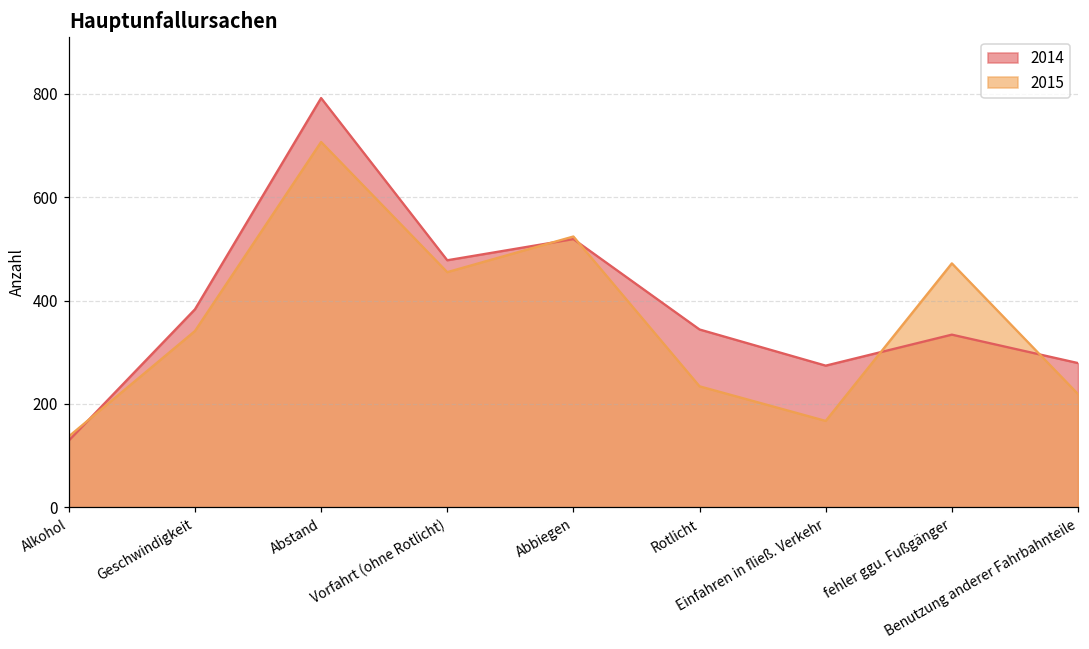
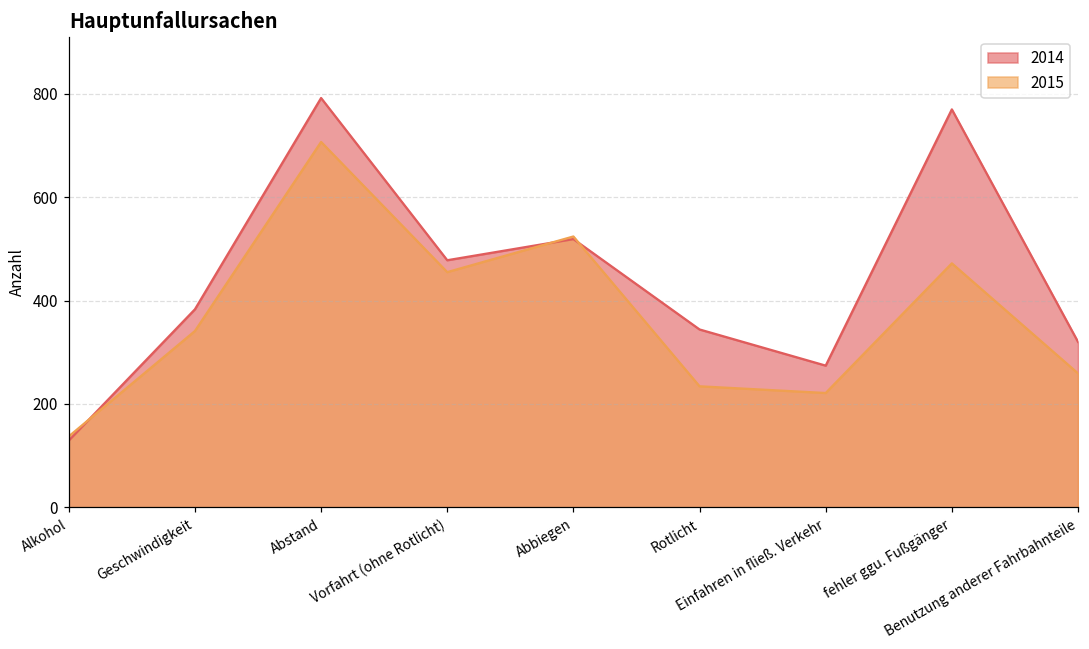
  {
    "2014": {
      "Alkohol": 130,
      "Geschwindigkeit": 380,
      "Abstand": 790,
      "Vorfahrt (ohne Rotlicht)": 480,
      "Rotlicht": 340,
      "Einfahren in fließ. Verkehr": 270,
-     "fehler ggu. Fußgänger": 330,
-     "Benutzung anderer Fahrbahnteile": 280
+     "fehler ggu. Fußgänger": 770,
+     "Benutzung anderer Fahrbahnteile": 320
    },
    "2015": {
      "Alkohol": 140,
      "Geschwindigkeit": 340,
      "Abstand": 710,
      "Vorfahrt (ohne Rotlicht)": 460,
      "Rotlicht": 230,
-     "Einfahren in fließ. Verkehr": 170,
+     "Einfahren in fließ. Verkehr": 220,
      "fehler ggu. Fußgänger": 470,
-     "Benutzung anderer Fahrbahnteile": 220
+     "Benutzung anderer Fahrbahnteile": 260
    }
  }
